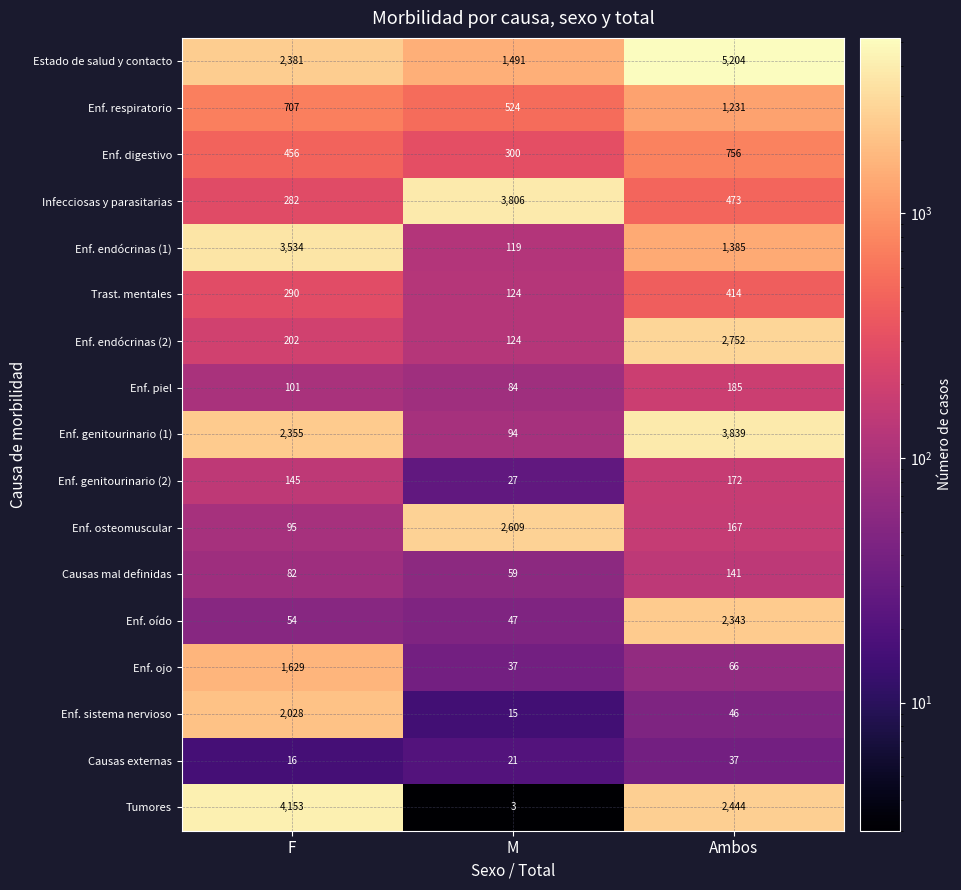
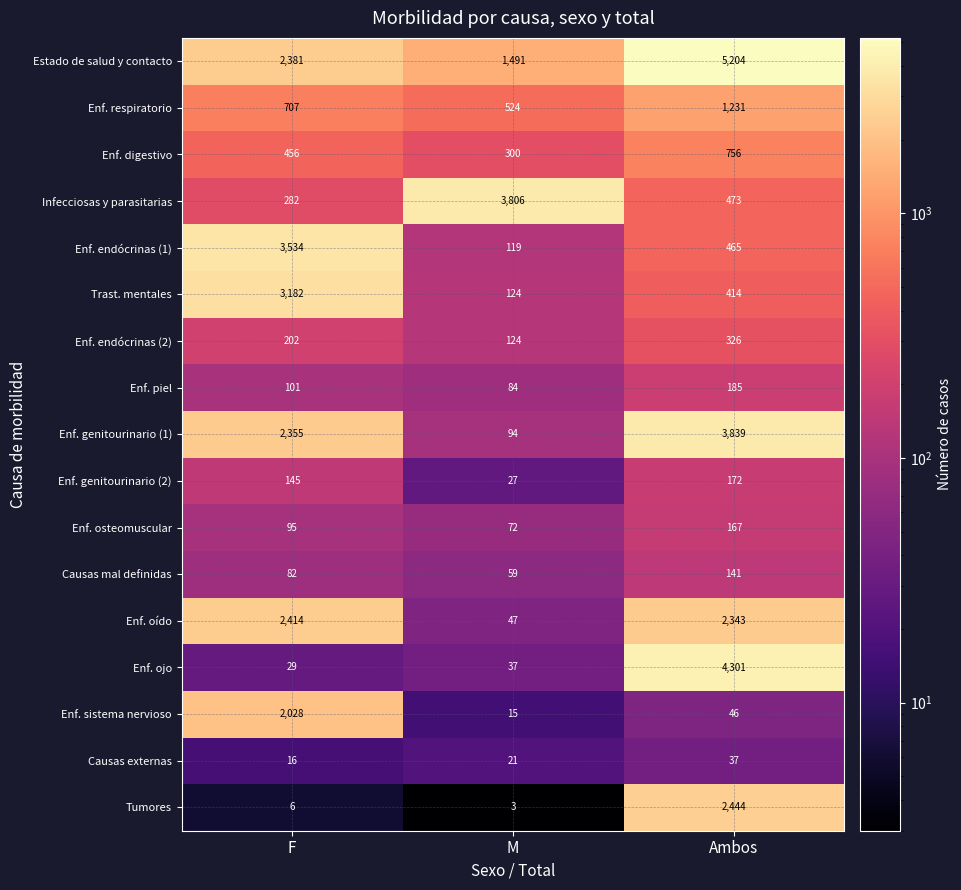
  {
    "Estado de salud y contacto": {
      "F": "2,381",
      "M": "1,491",
      "Ambos": "5,204"
    },
    "Enf. respiratorio": {
      "F": "707",
      "M": "524",
      "Ambos": "1,231"
    },
    "Enf. digestivo": {
      "F": "456",
      "M": "300",
      "Ambos": "756"
    },
    "Infecciosas y parasitarias": {
      "F": "282",
      "M": "3,806",
      "Ambos": "473"
    },
    "Enf. endócrinas (1)": {
      "F": "3,534",
      "M": "119",
-     "Ambos": "1,385"
+     "Ambos": "465"
    },
    "Trast. mentales": {
-     "F": "290",
+     "F": "3,182",
      "M": "124",
      "Ambos": "414"
    },
    "Enf. endócrinas (2)": {
      "F": "202",
      "M": "124",
-     "Ambos": "2,752"
+     "Ambos": "326"
    },
    "Enf. piel": {
      "F": "101",
      "M": "84",
      "Ambos": "185"
    },
    "Enf. genitourinario (1)": {
      "F": "2,355",
      "M": "94",
      "Ambos": "3,839"
    },
    "Enf. genitourinario (2)": {
      "F": "145",
      "M": "27",
      "Ambos": "172"
    },
    "Enf. osteomuscular": {
      "F": "95",
-     "M": "2,609",
+     "M": "72",
      "Ambos": "167"
    },
    "Causas mal definidas": {
      "F": "82",
      "M": "59",
      "Ambos": "141"
    },
    "Enf. oído": {
-     "F": "54",
+     "F": "2,414",
      "M": "47",
      "Ambos": "2,343"
    },
    "Enf. ojo": {
-     "F": "1,629",
+     "F": "29",
      "M": "37",
-     "Ambos": "66"
+     "Ambos": "4,301"
    },
    "Enf. sistema nervioso": {
      "F": "2,028",
      "M": "15",
      "Ambos": "46"
    },
    "Causas externas": {
      "F": "16",
      "M": "21",
      "Ambos": "37"
    },
    "Tumores": {
-     "F": "4,153",
+     "F": "6",
      "M": "3",
      "Ambos": "2,444"
    }
  }
